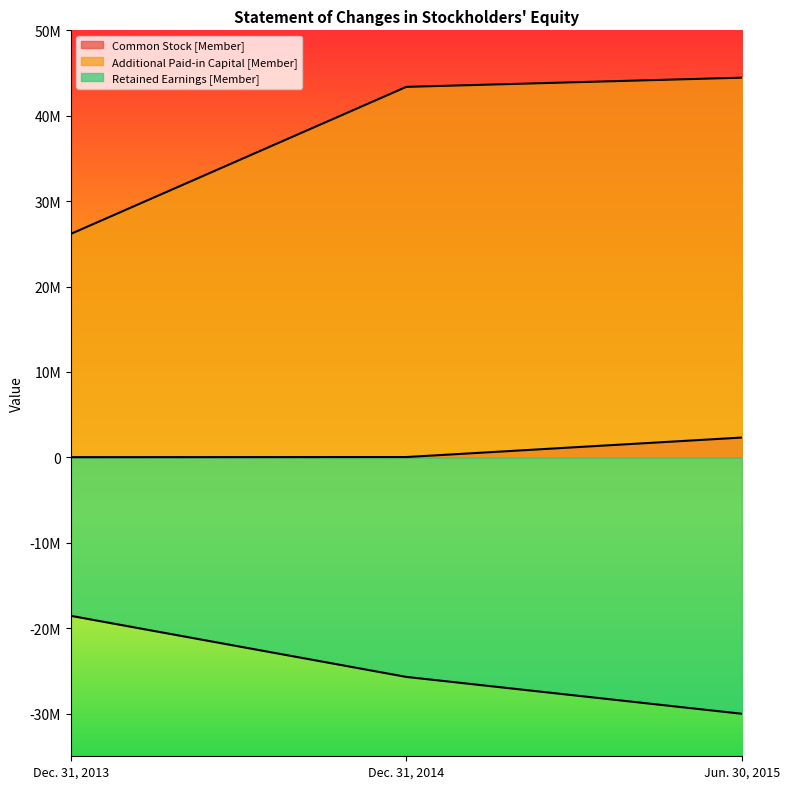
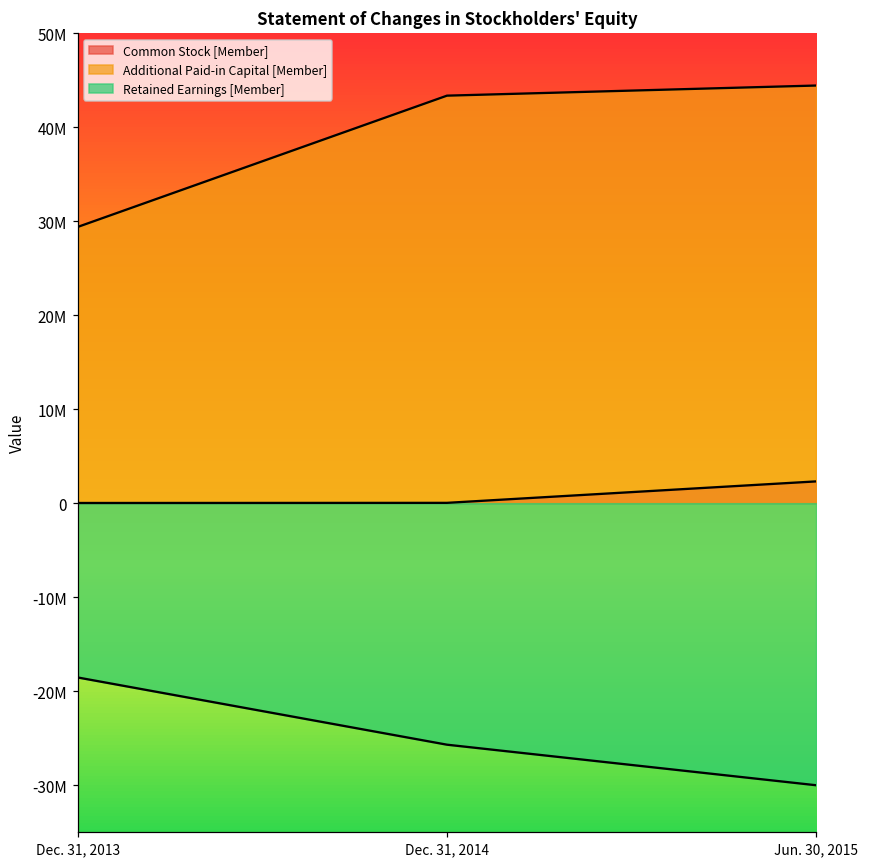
  {
    "Common Stock [Member]": {
      "Jun. 30, 2015": 2000000
    },
    "Additional Paid-in Capital [Member]": {
-     "Dec. 31, 2013": 26000000,
+     "Dec. 31, 2013": 29000000,
      "Dec. 31, 2014": 43000000,
      "Jun. 30, 2015": 44000000
    }
  }
